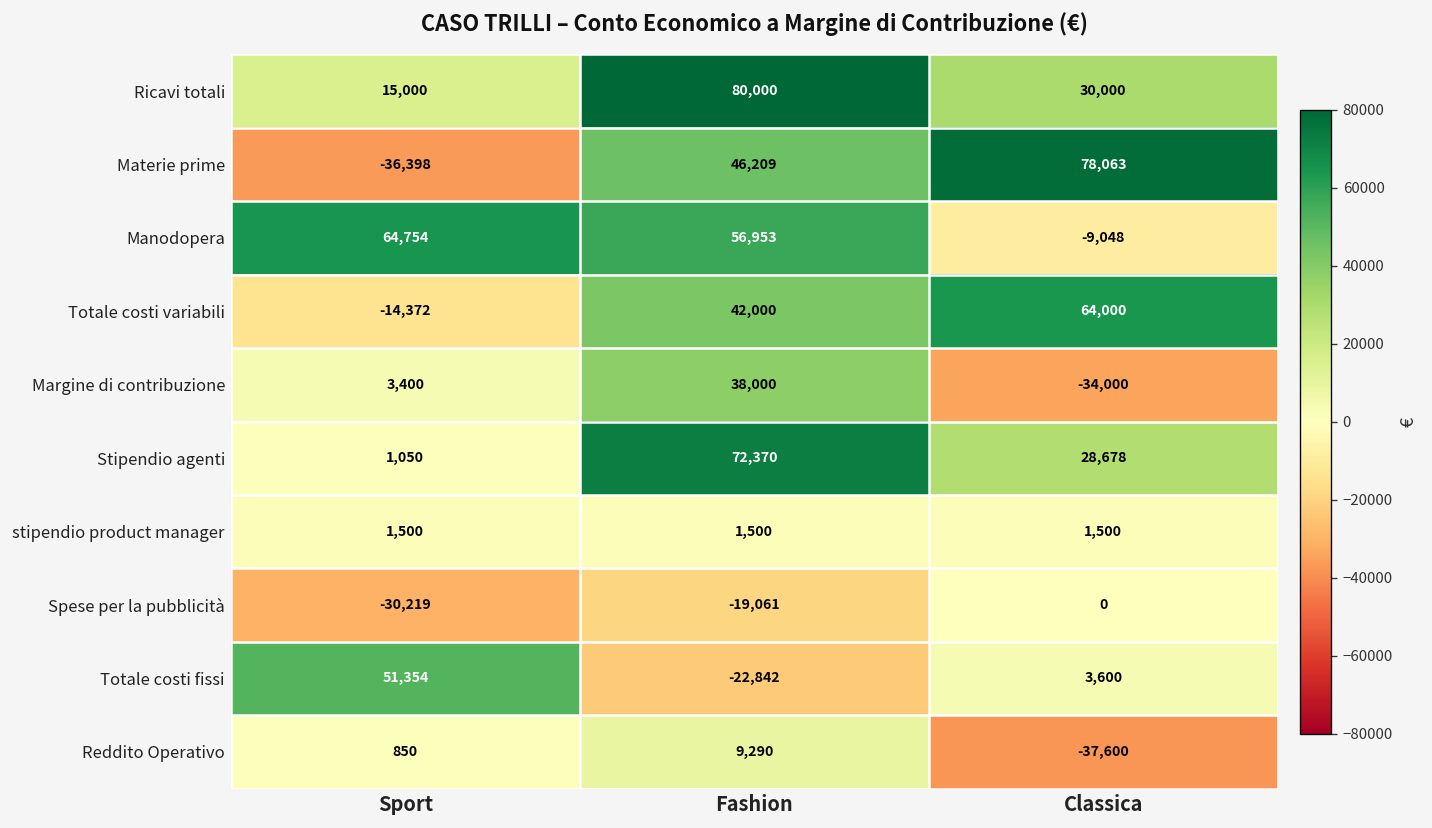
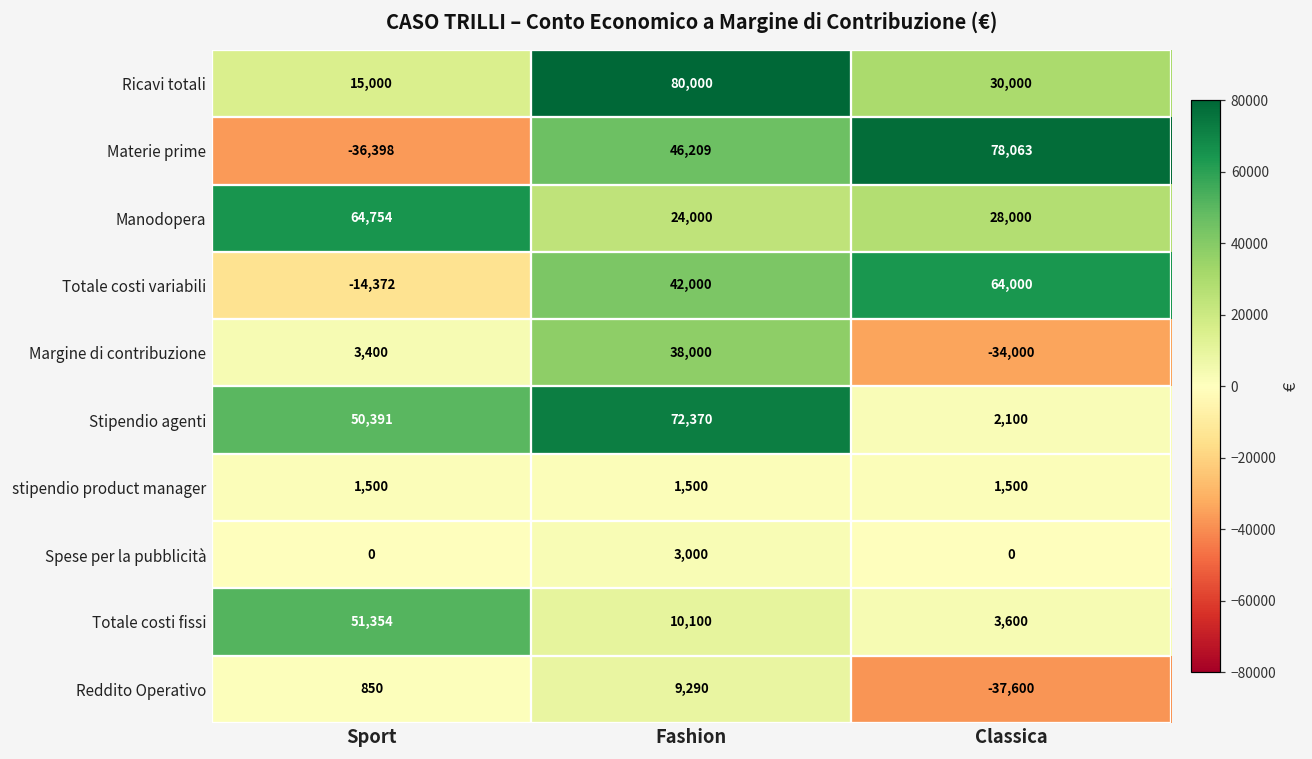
  {
    "Ricavi totali": {
      "Sport": "15,000",
      "Fashion": "80,000",
      "Classica": "30,000"
    },
    "Materie prime": {
      "Sport": "-36,398",
      "Fashion": "46,209",
      "Classica": "78,063"
    },
    "Manodopera": {
      "Sport": "64,754",
-     "Fashion": "56,953",
-     "Classica": "-9,048"
+     "Fashion": "24,000",
+     "Classica": "28,000"
    },
    "Totale costi variabili": {
      "Sport": "-14,372",
      "Fashion": "42,000",
      "Classica": "64,000"
    },
    "Margine di contribuzione": {
      "Sport": "3,400",
      "Fashion": "38,000",
      "Classica": "-34,000"
    },
    "Stipendio agenti": {
-     "Sport": "1,050",
+     "Sport": "50,391",
      "Fashion": "72,370",
-     "Classica": "28,678"
+     "Classica": "2,100"
    },
    "stipendio product manager": {
      "Sport": "1,500",
      "Fashion": "1,500",
      "Classica": "1,500"
    },
    "Spese per la pubblicità": {
-     "Sport": "-30,219",
-     "Fashion": "-19,061",
+     "Sport": "0",
+     "Fashion": "3,000",
      "Classica": "0"
    },
    "Totale costi fissi": {
      "Sport": "51,354",
-     "Fashion": "-22,842",
+     "Fashion": "10,100",
      "Classica": "3,600"
    },
    "Reddito Operativo": {
      "Sport": "850",
      "Fashion": "9,290",
      "Classica": "-37,600"
    }
  }
